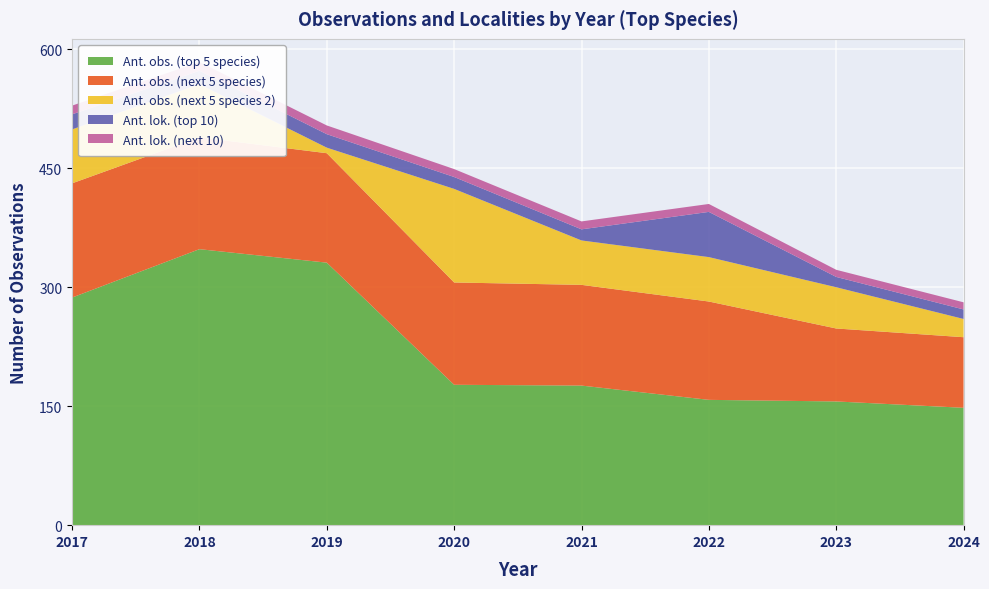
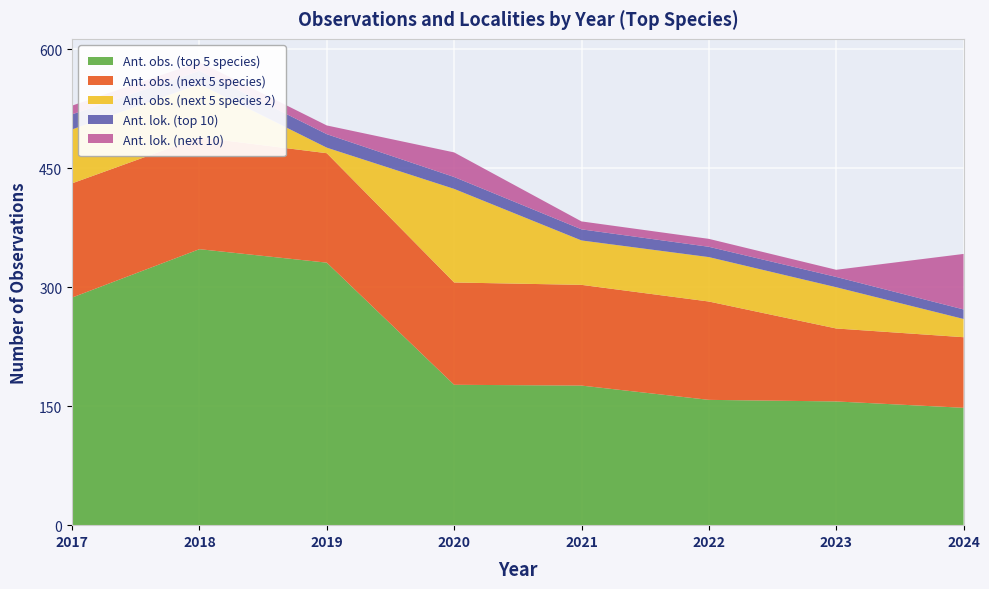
  {
    "Ant. obs. (top 5 species)": {
      "2017": 290,
      "2018": 350,
      "2019": 330,
      "2020": 180,
      "2021": 180,
      "2022": 160,
      "2023": 160,
      "2024": 150
    },
    "Ant. obs. (next 5 species)": {
      "2017": 140,
      "2019": 140,
      "2020": 130,
      "2021": 130,
      "2022": 120,
      "2023": 90,
      "2024": 90
    },
    "Ant. obs. (next 5 species 2)": {
      "2017": 70,
      "2019": 10,
      "2020": 120,
      "2021": 60,
      "2022": 60,
      "2023": 50,
      "2024": 20
    },
    "Ant. lok. (top 10)": {
      "2017": 20,
      "2019": 20,
      "2020": 20,
      "2021": 10,
-     "2022": 60,
+     "2022": 10,
      "2023": 10,
      "2024": 10
    },
    "Ant. lok. (next 10)": {
      "2017": 10,
      "2019": 10,
-     "2020": 10,
+     "2020": 30,
      "2021": 10,
      "2022": 10,
      "2023": 10,
-     "2024": 10
+     "2024": 70
    }
  }
